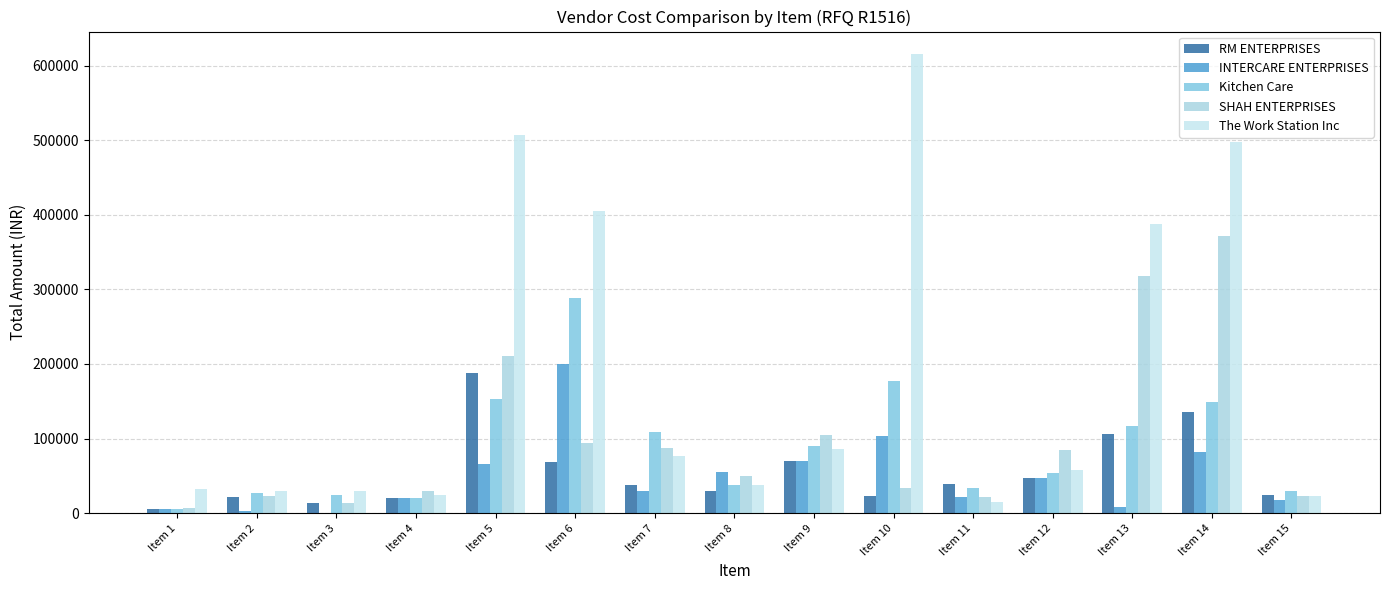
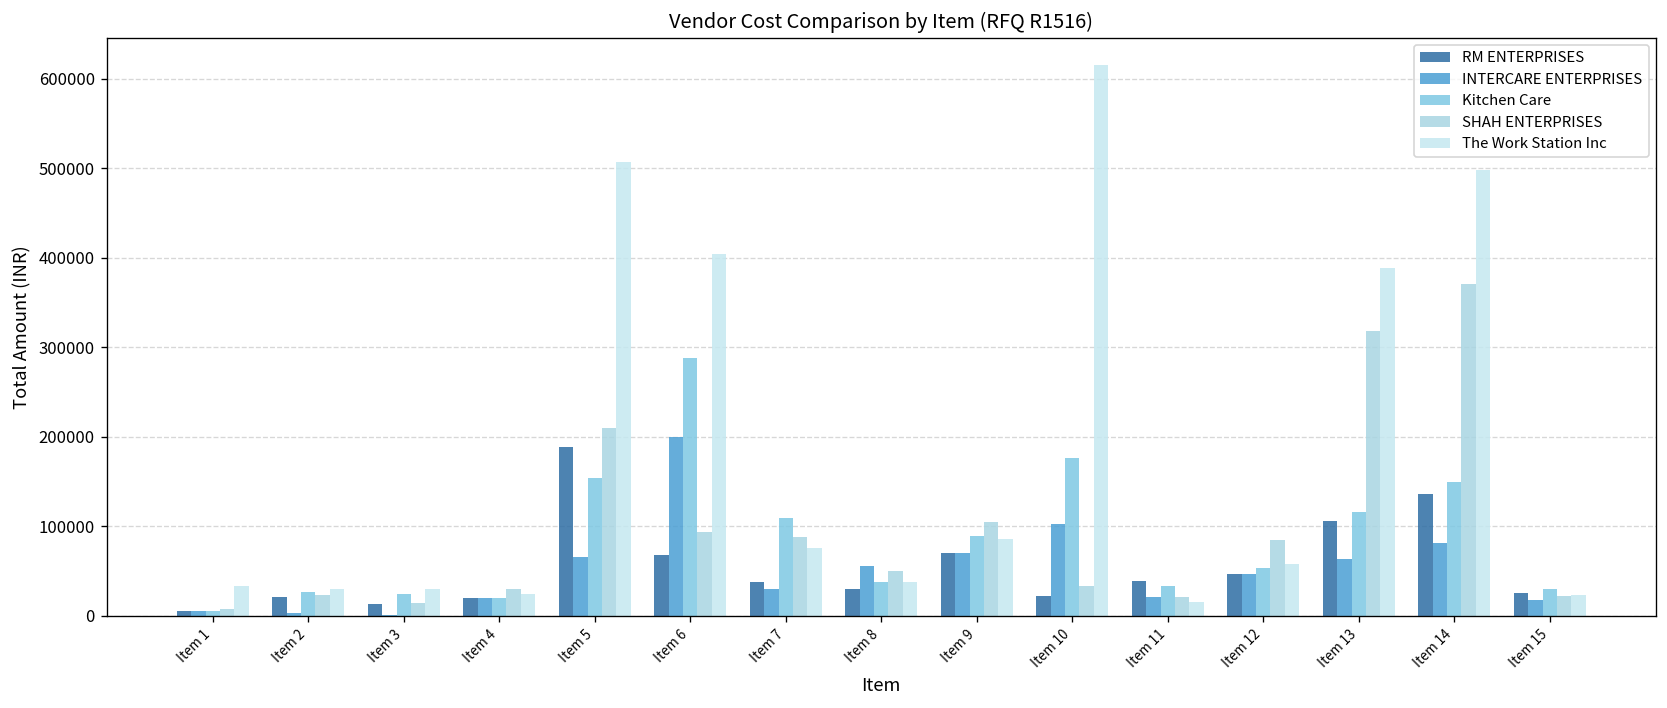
  {
    "RM ENTERPRISES": {
      "Item 1": 10000,
      "Item 2": 20000,
      "Item 3": 10000,
      "Item 4": 20000,
      "Item 5": 190000,
      "Item 6": 70000,
      "Item 7": 40000,
      "Item 8": 30000,
      "Item 9": 70000,
      "Item 10": 20000,
      "Item 11": 40000,
      "Item 12": 50000,
      "Item 13": 110000,
      "Item 14": 140000,
      "Item 15": 30000
    },
    "INTERCARE ENTERPRISES": {
      "Item 1": 10000,
      "Item 4": 20000,
      "Item 5": 70000,
      "Item 6": 200000,
      "Item 7": 30000,
      "Item 8": 60000,
      "Item 9": 70000,
      "Item 10": 100000,
      "Item 11": 20000,
      "Item 12": 50000,
-     "Item 13": 10000,
+     "Item 13": 60000,
      "Item 14": 80000,
      "Item 15": 20000
    }
  }
